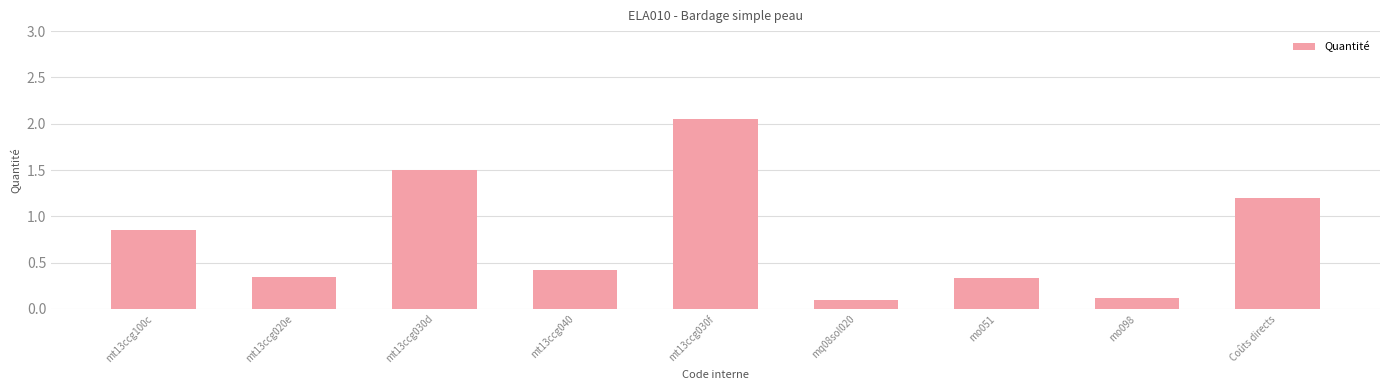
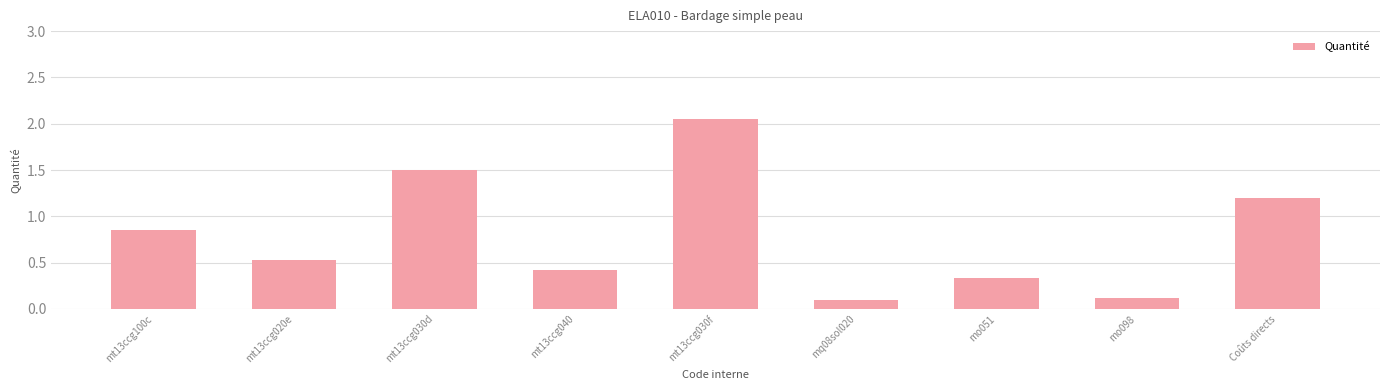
  {
    "mt13ccg100c": 0.9,
-   "mt13ccg020e": 0.3,
+   "mt13ccg020e": 0.5,
    "mt13ccg030d": 1.5,
    "mt13ccg040": 0.4,
    "mt13ccg030f": 2.1,
    "mq08sol020": 0.1,
    "mo051": 0.3,
    "mo098": 0.1,
    "Coûts directs": 1.2
  }
